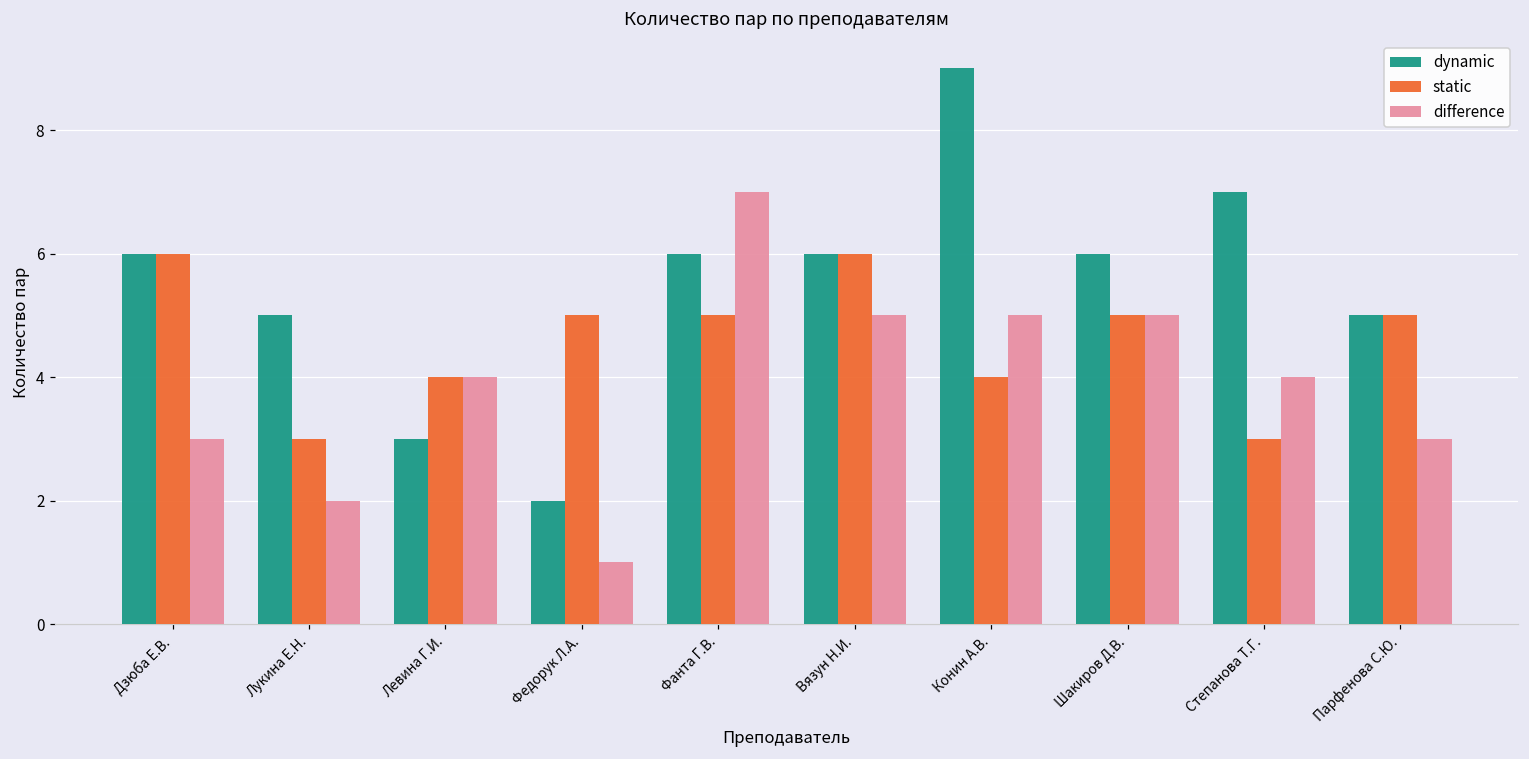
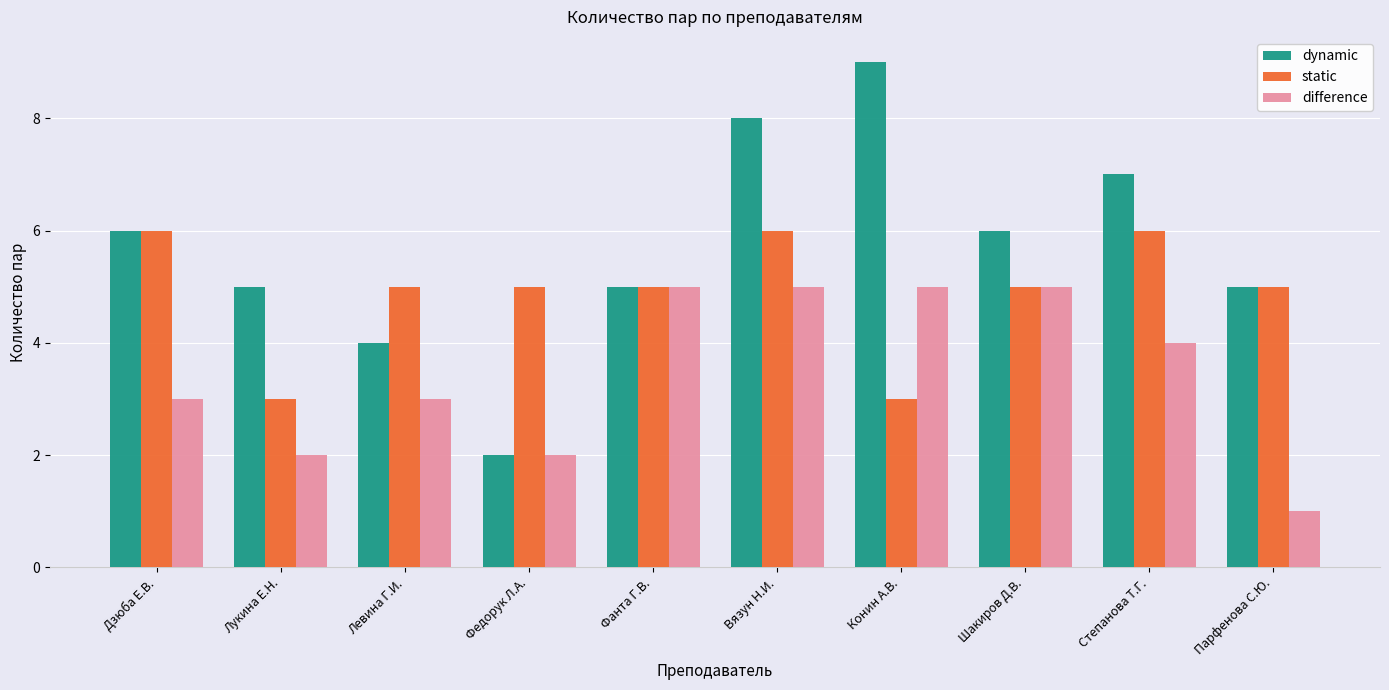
  {
    "dynamic": {
      "Дзюба Е.В.": 6,
      "Лукина Е.Н.": 5,
-     "Левина Г.И.": 3,
+     "Левина Г.И.": 4,
      "Федорук Л.А.": 2,
-     "Фанта Г.В.": 6,
-     "Вязун Н.И.": 6,
+     "Фанта Г.В.": 5,
+     "Вязун Н.И.": 8,
      "Конин А.В.": 9,
      "Шакиров Д.В.": 6,
      "Степанова Т.Г.": 7,
      "Парфенова С.Ю.": 5
    },
    "static": {
      "Дзюба Е.В.": 6,
      "Лукина Е.Н.": 3,
-     "Левина Г.И.": 4,
+     "Левина Г.И.": 5,
      "Федорук Л.А.": 5,
      "Фанта Г.В.": 5,
      "Вязун Н.И.": 6,
-     "Конин А.В.": 4,
+     "Конин А.В.": 3,
      "Шакиров Д.В.": 5,
-     "Степанова Т.Г.": 3,
+     "Степанова Т.Г.": 6,
      "Парфенова С.Ю.": 5
    },
    "difference": {
      "Дзюба Е.В.": 3,
      "Лукина Е.Н.": 2,
-     "Левина Г.И.": 4,
-     "Федорук Л.А.": 1,
-     "Фанта Г.В.": 7,
+     "Левина Г.И.": 3,
+     "Федорук Л.А.": 2,
+     "Фанта Г.В.": 5,
      "Вязун Н.И.": 5,
      "Конин А.В.": 5,
      "Шакиров Д.В.": 5,
      "Степанова Т.Г.": 4,
-     "Парфенова С.Ю.": 3
+     "Парфенова С.Ю.": 1
    }
  }
